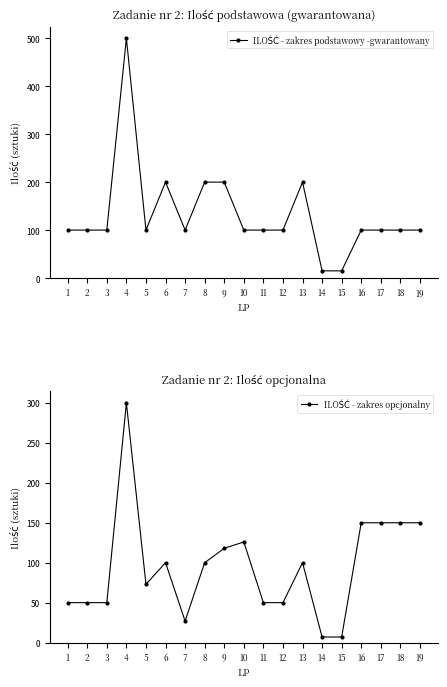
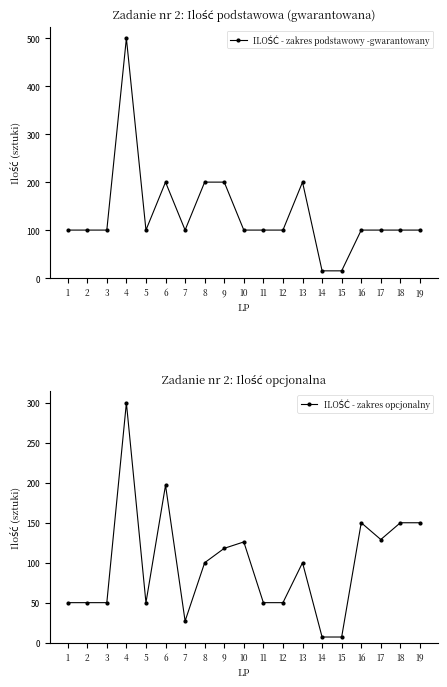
  {
    "Zadanie nr 2: Ilość podstawowa (gwarantowana)": {
      "1": 100,
      "2": 100,
      "3": 100,
      "4": 500,
      "5": 100,
      "6": 200,
      "7": 100,
      "8": 200,
      "9": 200,
      "10": 100,
      "11": 100,
      "12": 100,
      "13": 200,
      "14": 20,
      "15": 20,
      "16": 100,
      "17": 100,
      "18": 100,
      "19": 100
    },
    "Zadanie nr 2: Ilość opcjonalna": {
      "1": 50,
      "2": 50,
      "3": 50,
      "4": 300,
-     "5": 70,
-     "6": 100,
+     "5": 50,
+     "6": 200,
      "7": 30,
      "8": 100,
      "9": 120,
      "10": 130,
      "11": 50,
      "12": 50,
      "13": 100,
      "14": 10,
      "15": 10,
      "16": 150,
-     "17": 150,
+     "17": 130,
      "18": 150,
      "19": 150
    }
  }
